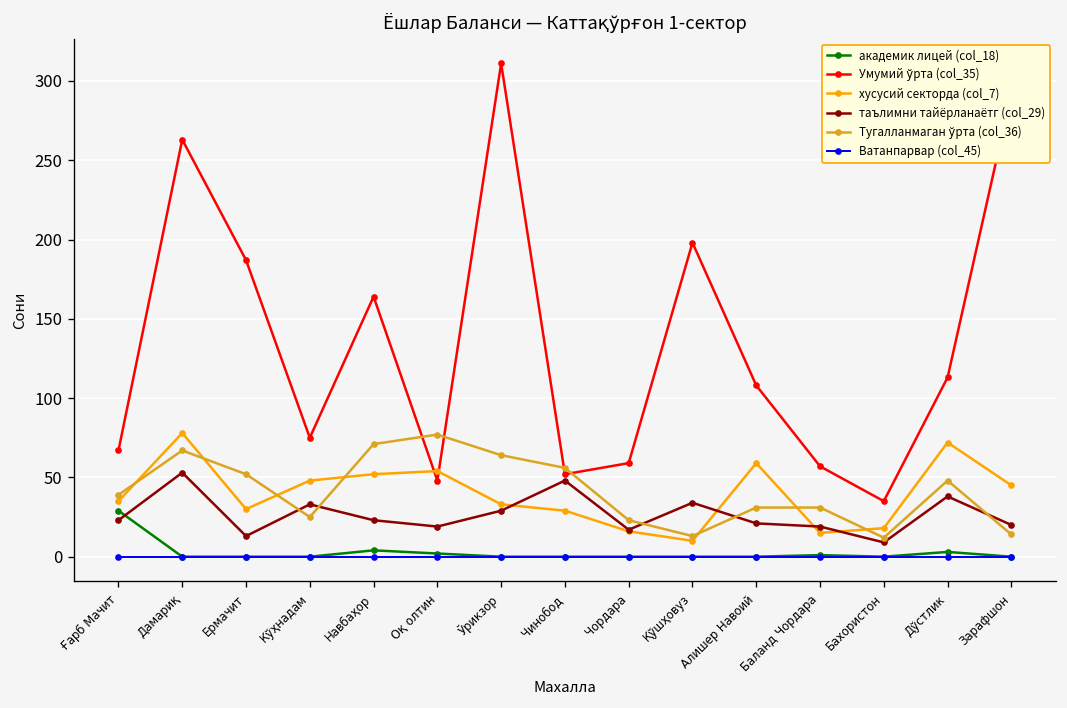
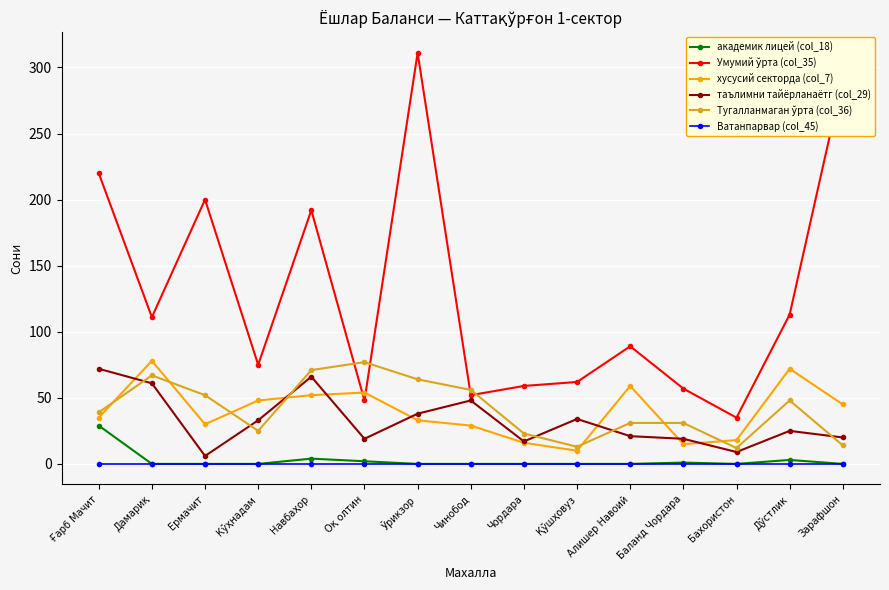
  {
    "академик лицей (col_18)": {
      "Ғарб Мачит": 29,
      "Навбаҳор": 4,
      "Оқ олтин": 2,
      "Дўстлик": 3
    },
    "Умумий ўрта (col_35)": {
-     "Ғарб Мачит": 67,
-     "Дамариқ": 263,
-     "Ермачит": 187,
+     "Ғарб Мачит": 220,
+     "Дамариқ": 111,
+     "Ермачит": 200,
      "Кўҳнадам": 75,
-     "Навбаҳор": 164,
+     "Навбаҳор": 192,
      "Оқ олтин": 48,
      "Ўрикзор": 311,
      "Чинобод": 52,
      "Чордара": 59,
-     "Қўшҳовуз": 198,
-     "Алишер Навоий": 108,
+     "Қўшҳовуз": 62,
+     "Алишер Навоий": 89,
      "Баланд Чордара": 57,
      "Бахористон": 35,
      "Дўстлик": 113
    },
    "таълимни тайёрланаётг (col_29)": {
-     "Ғарб Мачит": 23,
-     "Дамариқ": 53,
-     "Ермачит": 13,
+     "Ғарб Мачит": 72,
+     "Дамариқ": 61,
+     "Ермачит": 6,
      "Кўҳнадам": 33,
-     "Навбаҳор": 23,
+     "Навбаҳор": 66,
      "Оқ олтин": 19,
-     "Ўрикзор": 29,
+     "Ўрикзор": 38,
      "Чинобод": 48,
      "Қўшҳовуз": 34,
      "Алишер Навоий": 21,
      "Баланд Чордара": 19,
      "Бахористон": 9,
-     "Дўстлик": 38,
+     "Дўстлик": 25,
      "Зарафшон": 20
    },
    "Ватанпарвар (col_45)": {
      "Ғарб Мачит": 0,
      "Навбаҳор": 0,
      "Оқ олтин": 0,
      "Дўстлик": 0
    }
  }
